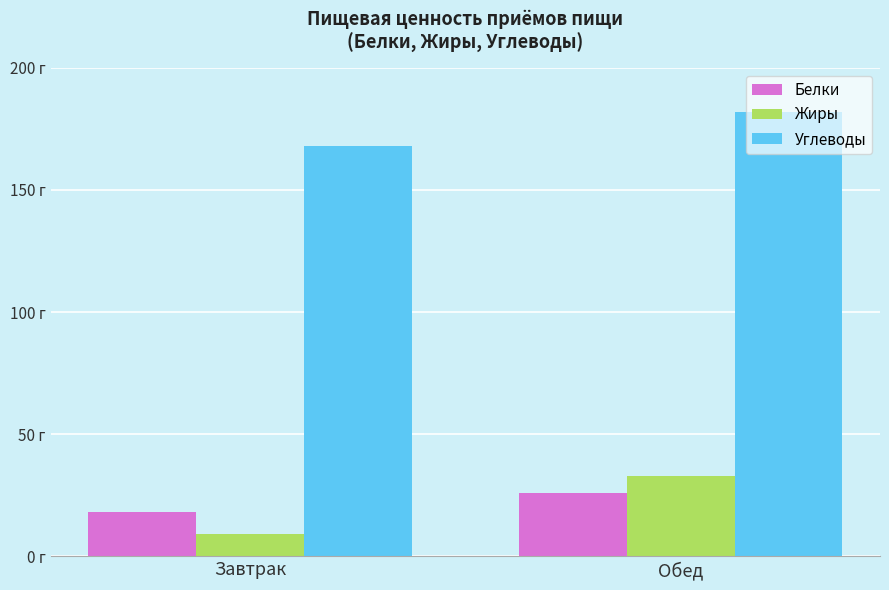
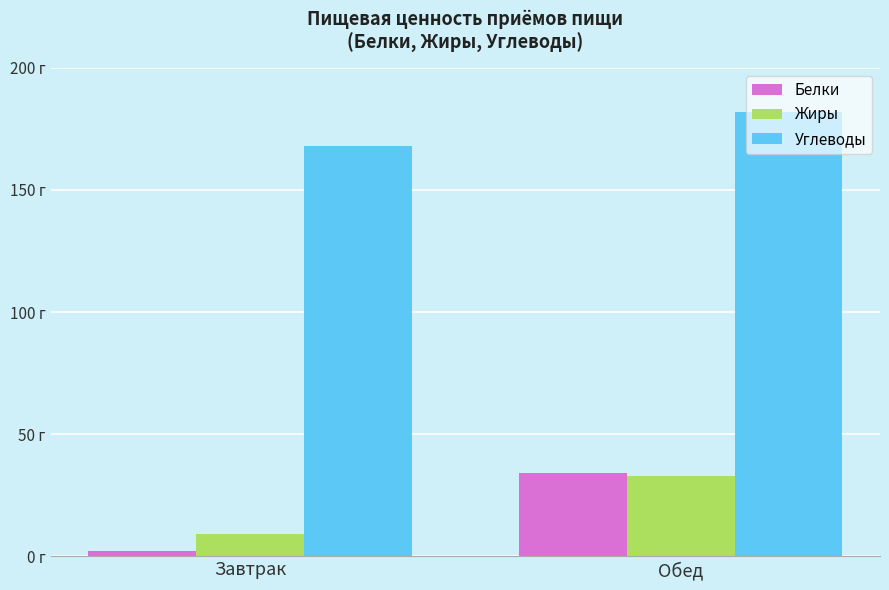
  {
    "Белки": {
-     "Завтрак": "18 г",
-     "Обед": "26 г"
+     "Завтрак": "2 г",
+     "Обед": "34 г"
    },
    "Жиры": {
      "Завтрак": "9 г",
      "Обед": "33 г"
    },
    "Углеводы": {
      "Завтрак": "168 г"
    }
  }
